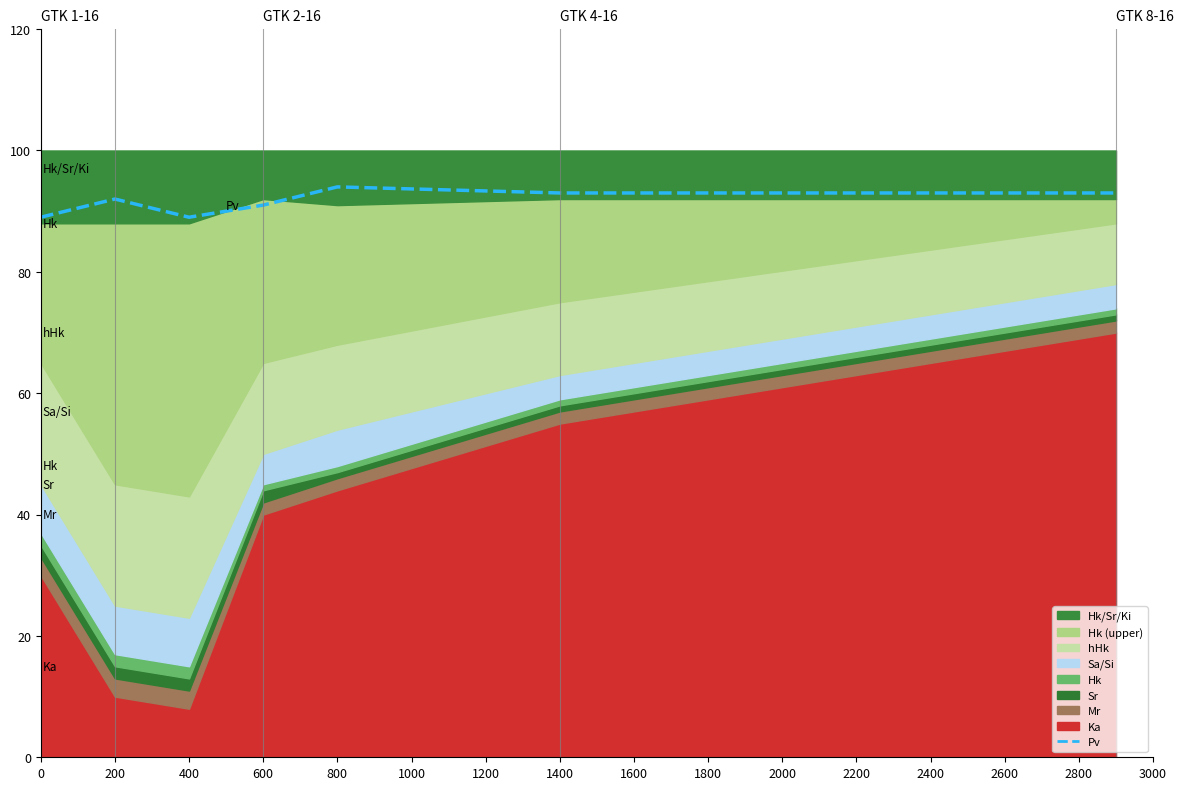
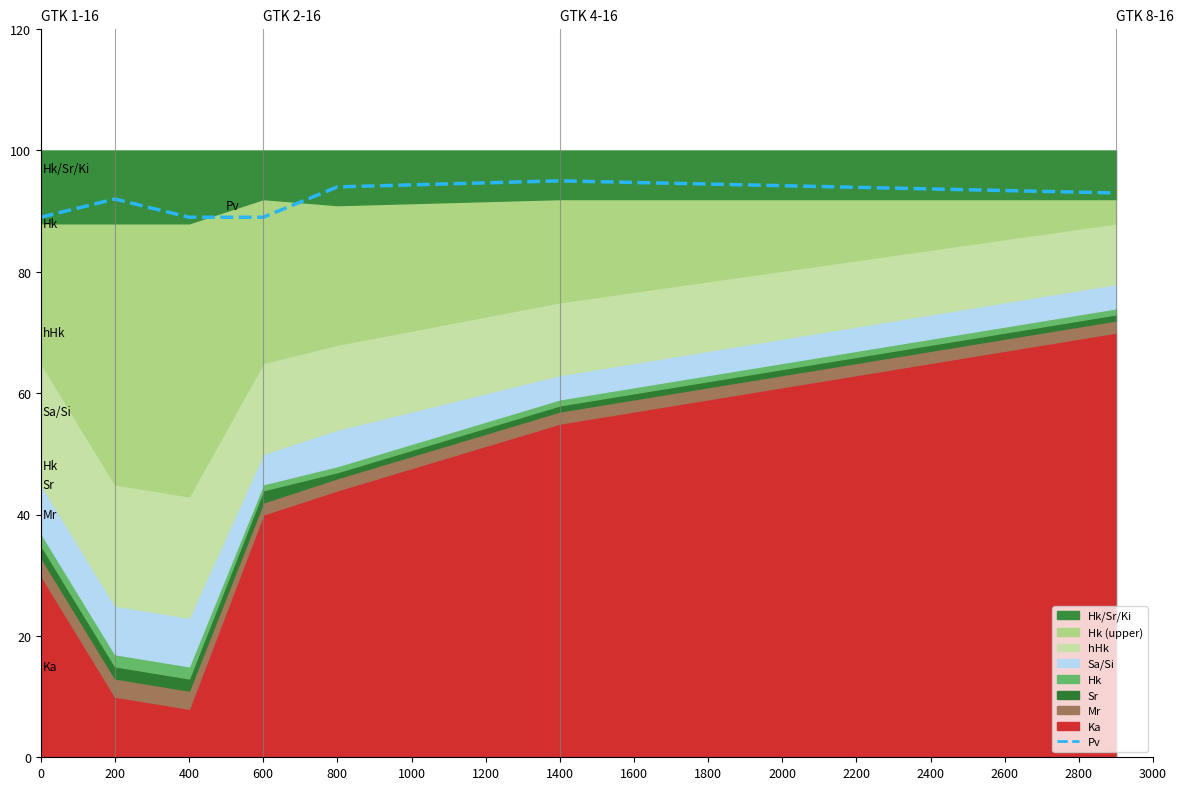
  {
    "Pv": {
      "0": 89,
      "200": 92,
      "400": 89,
-     "600": 91,
+     "600": 89,
      "800": 94,
-     "1400": 93
+     "1400": 95
    }
  }
